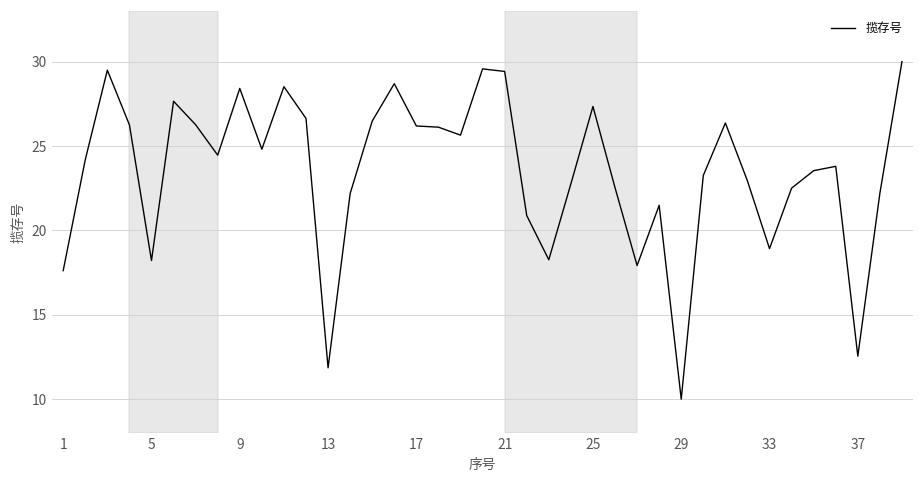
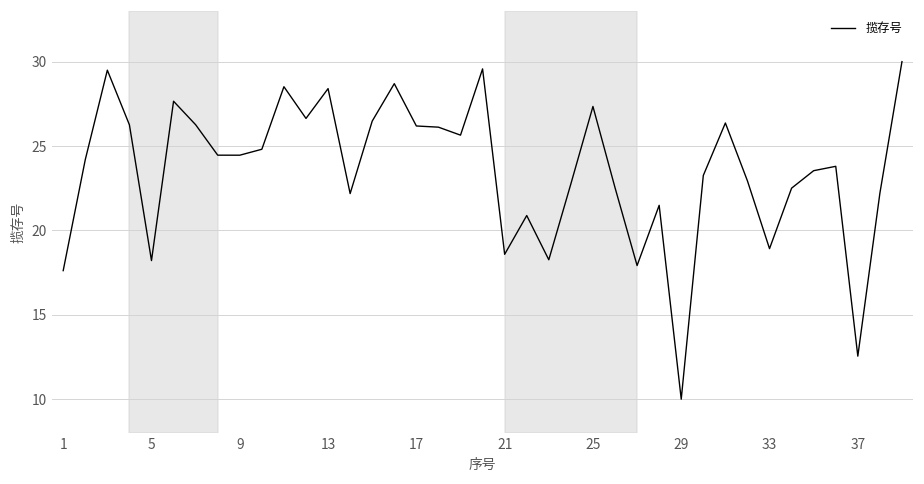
  {
    "1": 17.6,
    "5": 18.2,
-   "9": 28.4,
-   "13": 11.9,
+   "9": 24.5,
+   "13": 28.4,
    "17": 26.2,
-   "21": 29.4,
+   "21": 18.6,
    "25": 27.3,
    "29": 10.0,
    "33": 18.9,
    "37": 12.5
  }
